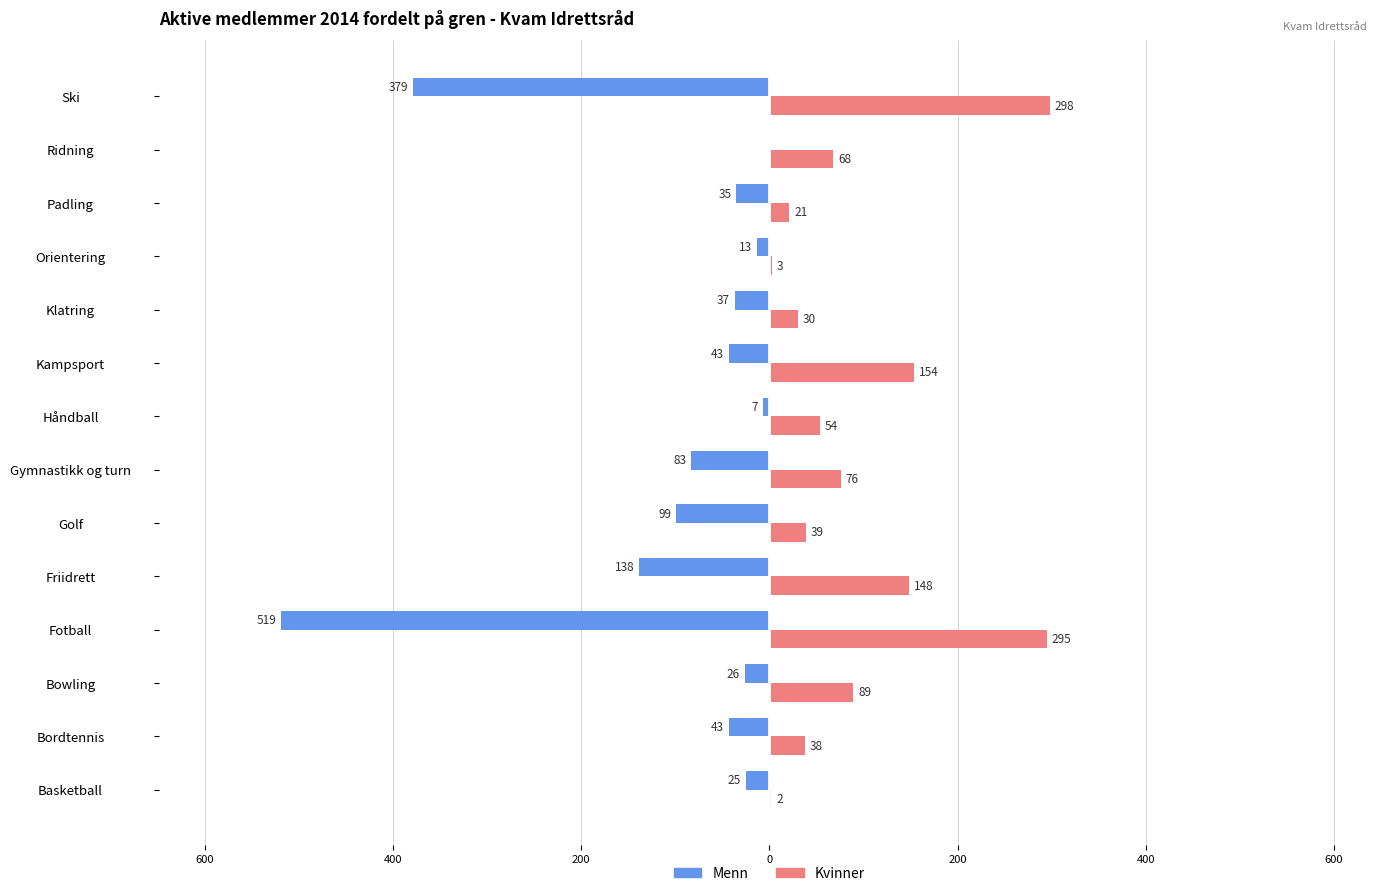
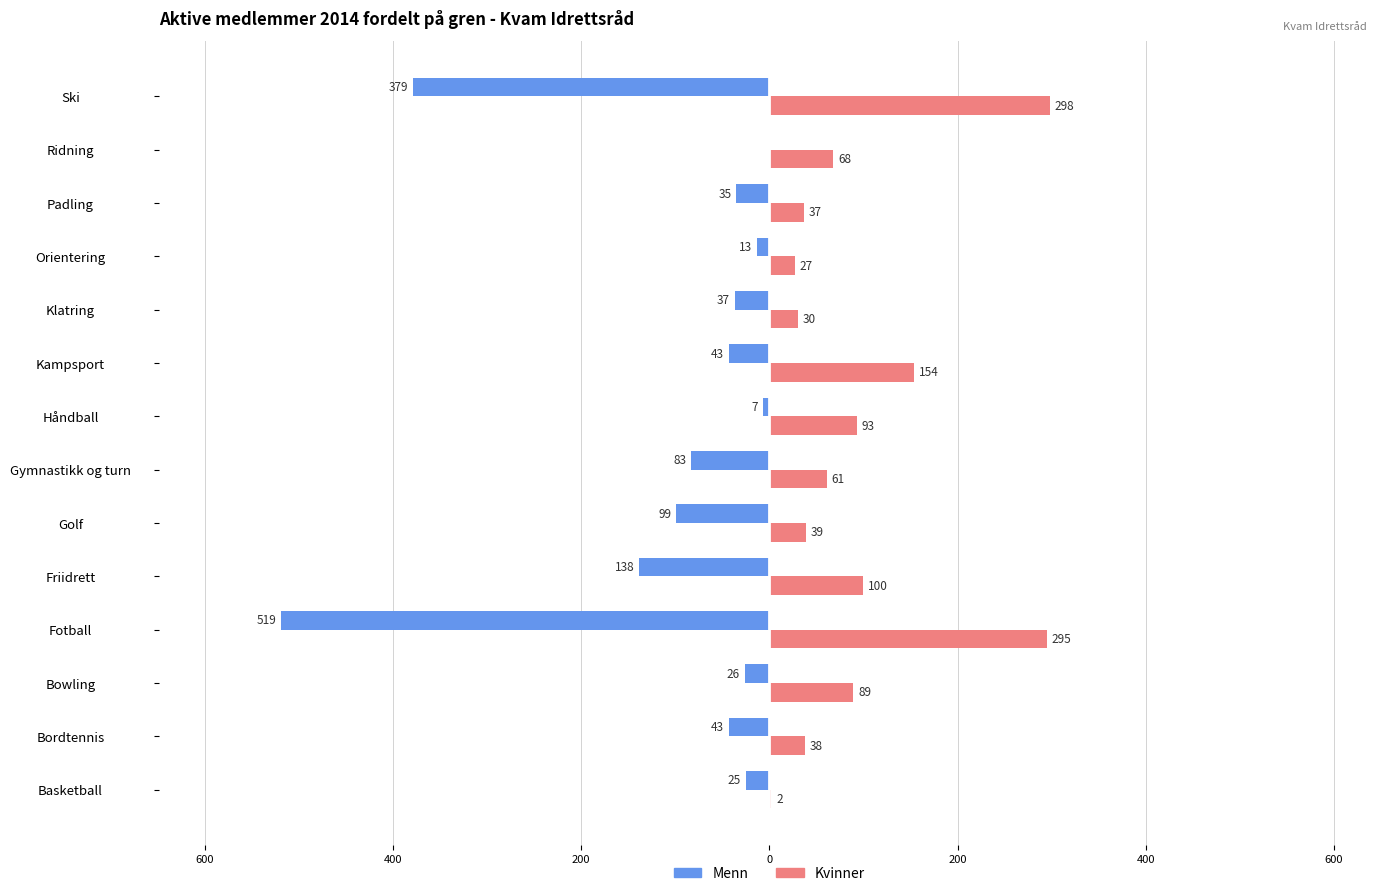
  {
    "Kvinner": {
      "Ski": 298,
      "Ridning": 68,
-     "Padling": 21,
-     "Orientering": 3,
+     "Padling": 37,
+     "Orientering": 27,
      "Klatring": 30,
      "Kampsport": 154,
-     "Håndball": 54,
-     "Gymnastikk og turn": 76,
+     "Håndball": 93,
+     "Gymnastikk og turn": 61,
      "Golf": 39,
-     "Friidrett": 148,
+     "Friidrett": 100,
      "Fotball": 295,
      "Bowling": 89,
      "Bordtennis": 38,
      "Basketball": 2
    }
  }
